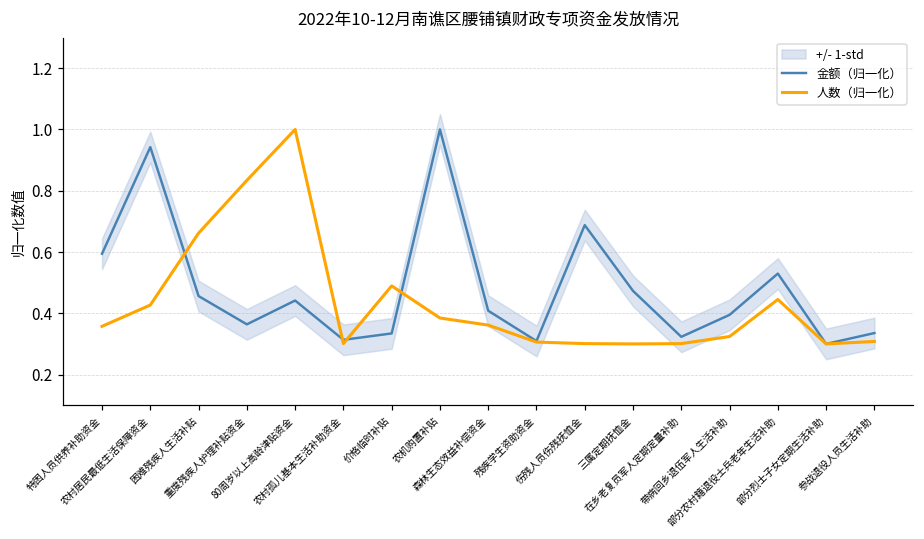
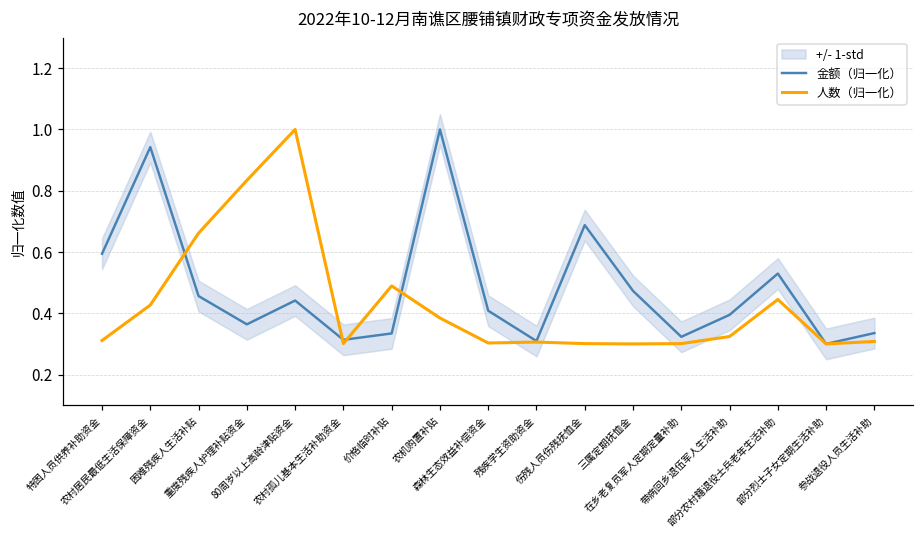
  {
    "金额（归一化）": {
      "特困人员供养补助资金": 0.59,
      "农村居民最低生活保障资金": 0.94,
      "困难残疾人生活补贴": 0.46,
      "重度残疾人护理补贴资金": 0.36,
      "80周岁以上高龄津贴资金": 0.44,
      "农村孤儿基本生活补助资金": 0.31,
      "价格临时补贴": 0.33,
      "农机购置补贴": 1.00,
      "森林生态效益补偿资金": 0.41,
      "伤残人员伤残抚恤金": 0.69,
      "三属定期抚恤金": 0.47,
      "在乡老复员军人定期定量补助": 0.32,
      "带病回乡退伍军人生活补助": 0.39,
      "部分农村籍退役士兵老年生活补助": 0.53,
      "参战退役人员生活补助": 0.34
    },
    "人数（归一化）": {
-     "特困人员供养补助资金": 0.36,
+     "特困人员供养补助资金": 0.31,
      "农村居民最低生活保障资金": 0.43,
      "困难残疾人生活补贴": 0.66,
      "重度残疾人护理补贴资金": 0.83,
      "80周岁以上高龄津贴资金": 1.00,
      "农村孤儿基本生活补助资金": 0.30,
      "价格临时补贴": 0.49,
      "农机购置补贴": 0.38,
-     "森林生态效益补偿资金": 0.36,
+     "森林生态效益补偿资金": 0.30,
      "伤残人员伤残抚恤金": 0.30,
      "三属定期抚恤金": 0.30,
      "在乡老复员军人定期定量补助": 0.30,
      "带病回乡退伍军人生活补助": 0.32,
      "部分农村籍退役士兵老年生活补助": 0.45,
      "参战退役人员生活补助": 0.31
    }
  }
